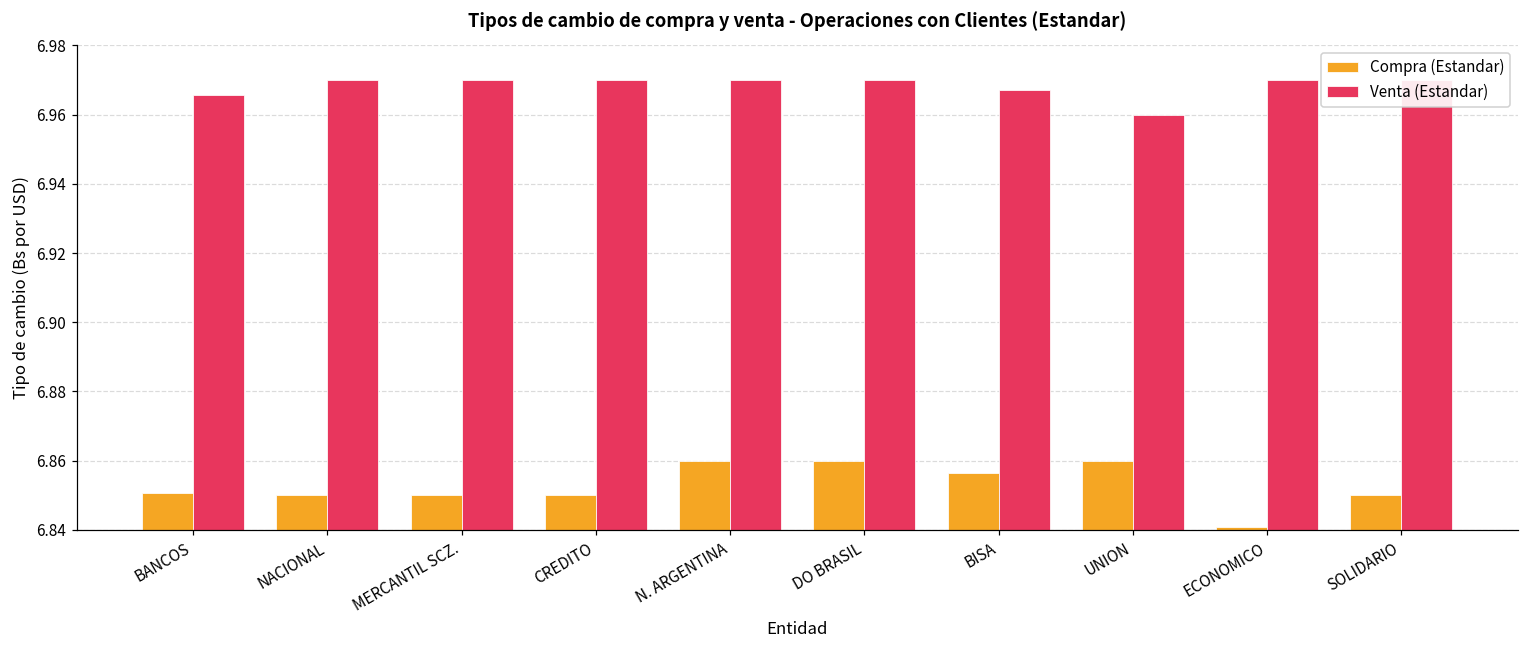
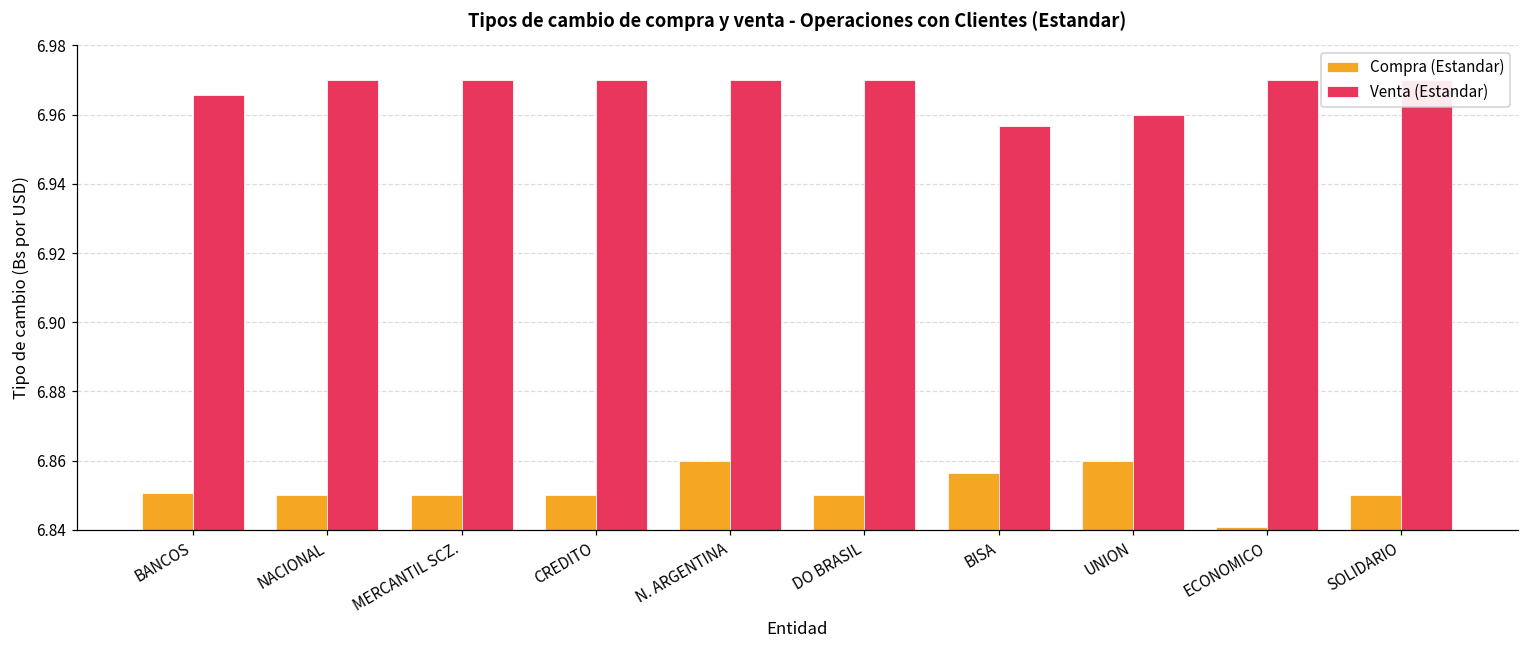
  {
    "Compra (Estandar)": {
      "BANCOS": 6.85,
      "NACIONAL": 6.85,
      "MERCANTIL SCZ.": 6.85,
      "CREDITO": 6.85,
      "N. ARGENTINA": 6.86,
-     "DO BRASIL": 6.86,
+     "DO BRASIL": 6.85,
      "BISA": 6.856,
      "UNION": 6.86,
      "ECONOMICO": 6.841,
      "SOLIDARIO": 6.85
    },
    "Venta (Estandar)": {
      "BANCOS": 6.966,
      "NACIONAL": 6.970,
      "MERCANTIL SCZ.": 6.970,
      "CREDITO": 6.970,
      "N. ARGENTINA": 6.970,
      "DO BRASIL": 6.970,
-     "BISA": 6.967,
+     "BISA": 6.957,
      "UNION": 6.960,
      "ECONOMICO": 6.970
    }
  }
